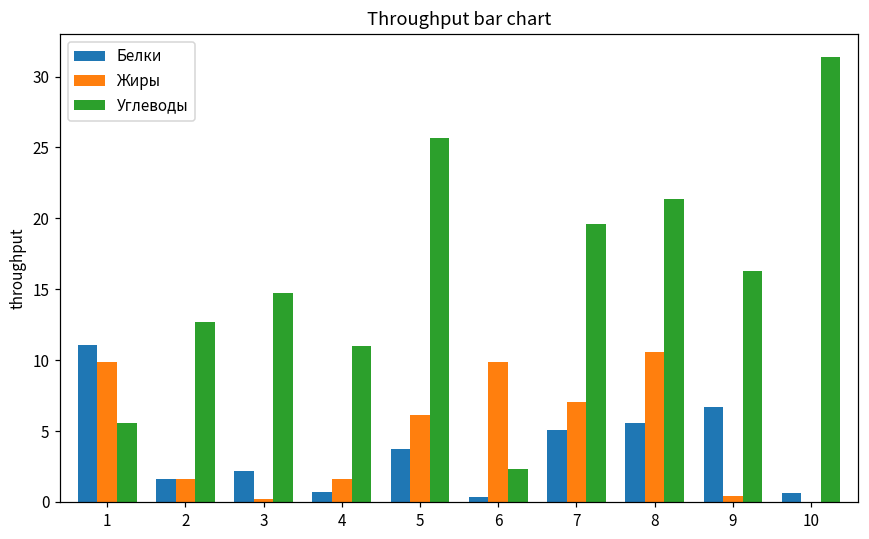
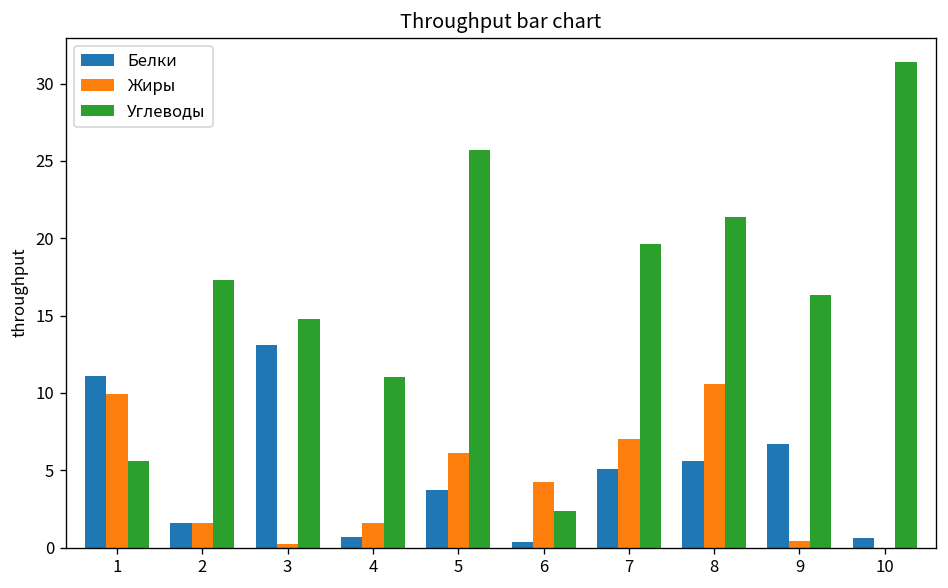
  {
    "Белки": {
      "1": 11.1,
      "2": 1.6,
-     "3": 2.2,
+     "3": 13.1,
      "4": 0.7,
      "5": 3.7,
      "6": 0.4,
      "7": 5.1,
      "8": 5.6,
      "9": 6.7,
      "10": 0.6
    },
    "Жиры": {
      "1": 9.9,
      "2": 1.6,
      "3": 0.2,
      "4": 1.6,
      "5": 6.1,
-     "6": 9.8,
+     "6": 4.3,
      "7": 7.0,
      "8": 10.6,
      "9": 0.4,
      "10": 0.0
    },
    "Углеводы": {
      "1": 5.6,
-     "2": 12.7,
+     "2": 17.3,
      "3": 14.8,
      "4": 11.0,
      "5": 25.7,
      "6": 2.3,
      "7": 19.6,
      "8": 21.4,
      "9": 16.3,
      "10": 31.4
    }
  }
